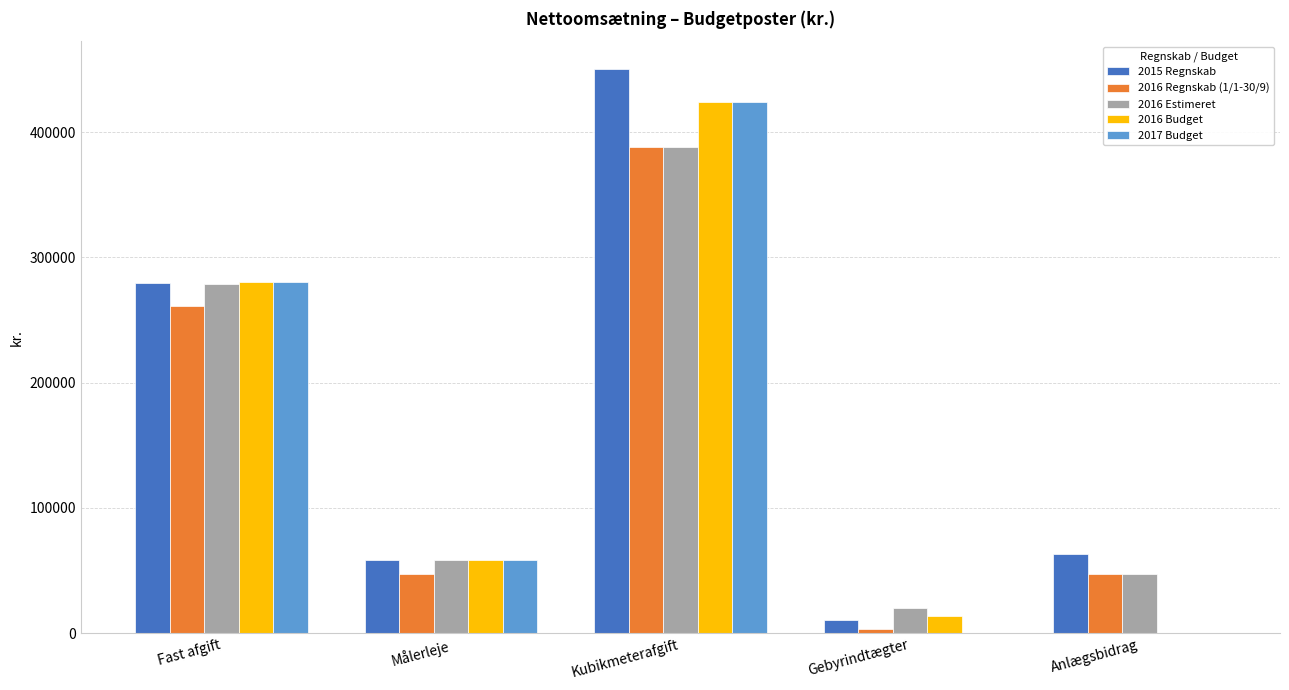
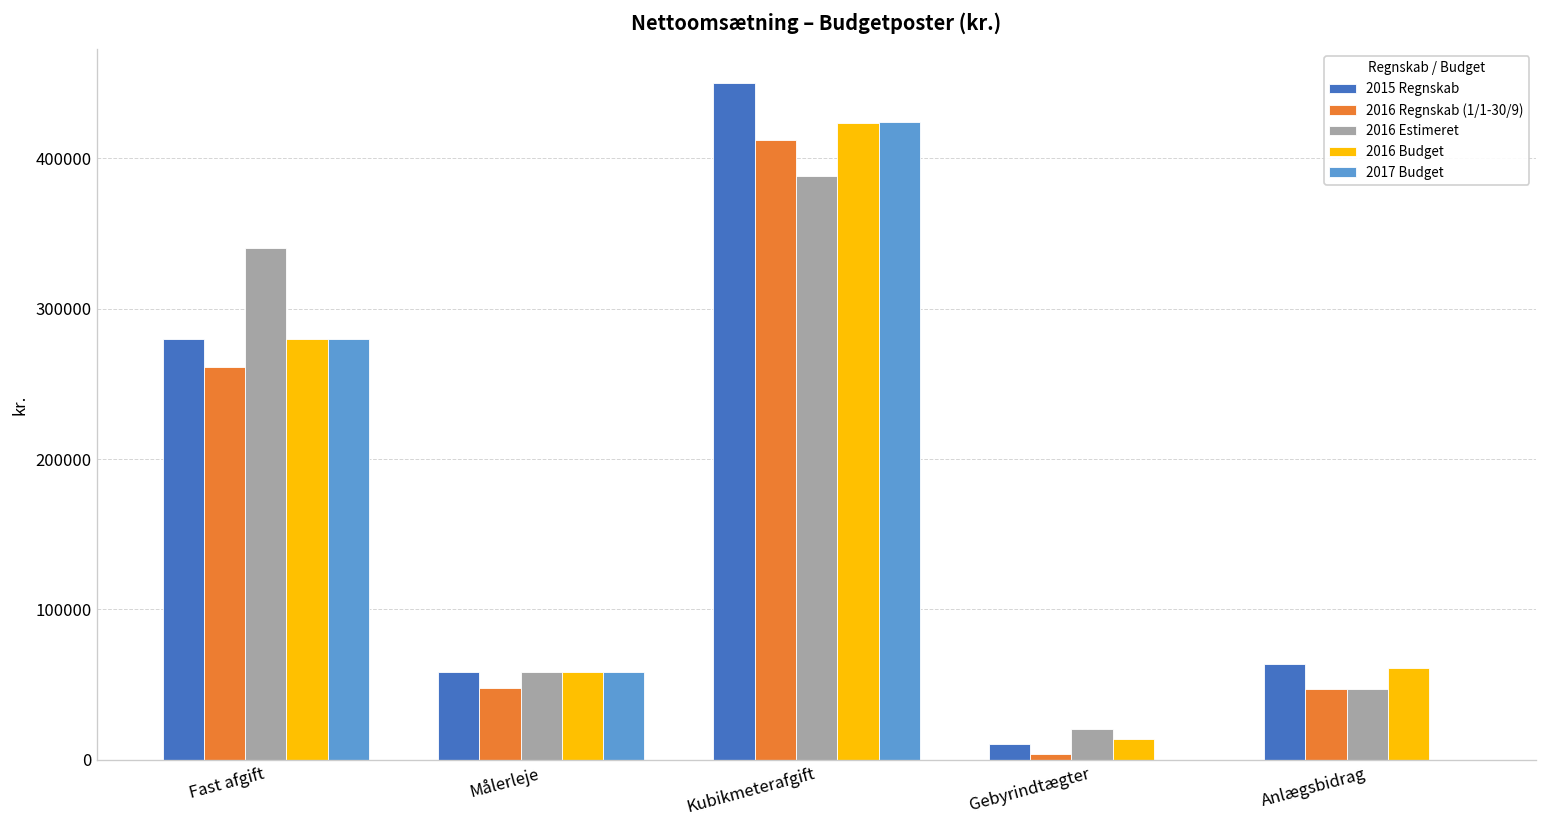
  {
    "2016 Regnskab (1/1-30/9)": {
      "Fast afgift": 261000,
      "Målerleje": 47000,
-     "Kubikmeterafgift": 388000,
+     "Kubikmeterafgift": 412000,
      "Gebyrindtægter": 4000,
      "Anlægsbidrag": 47000
    },
    "2016 Estimeret": {
-     "Fast afgift": 279000,
+     "Fast afgift": 340000,
      "Målerleje": 58000,
      "Kubikmeterafgift": 388000,
      "Gebyrindtægter": 20000,
      "Anlægsbidrag": 47000
    },
    "2016 Budget": {
      "Fast afgift": 280000,
      "Målerleje": 58000,
      "Kubikmeterafgift": 424000,
      "Gebyrindtægter": 14000,
-     "Anlægsbidrag": 0
+     "Anlægsbidrag": 61000
    }
  }
